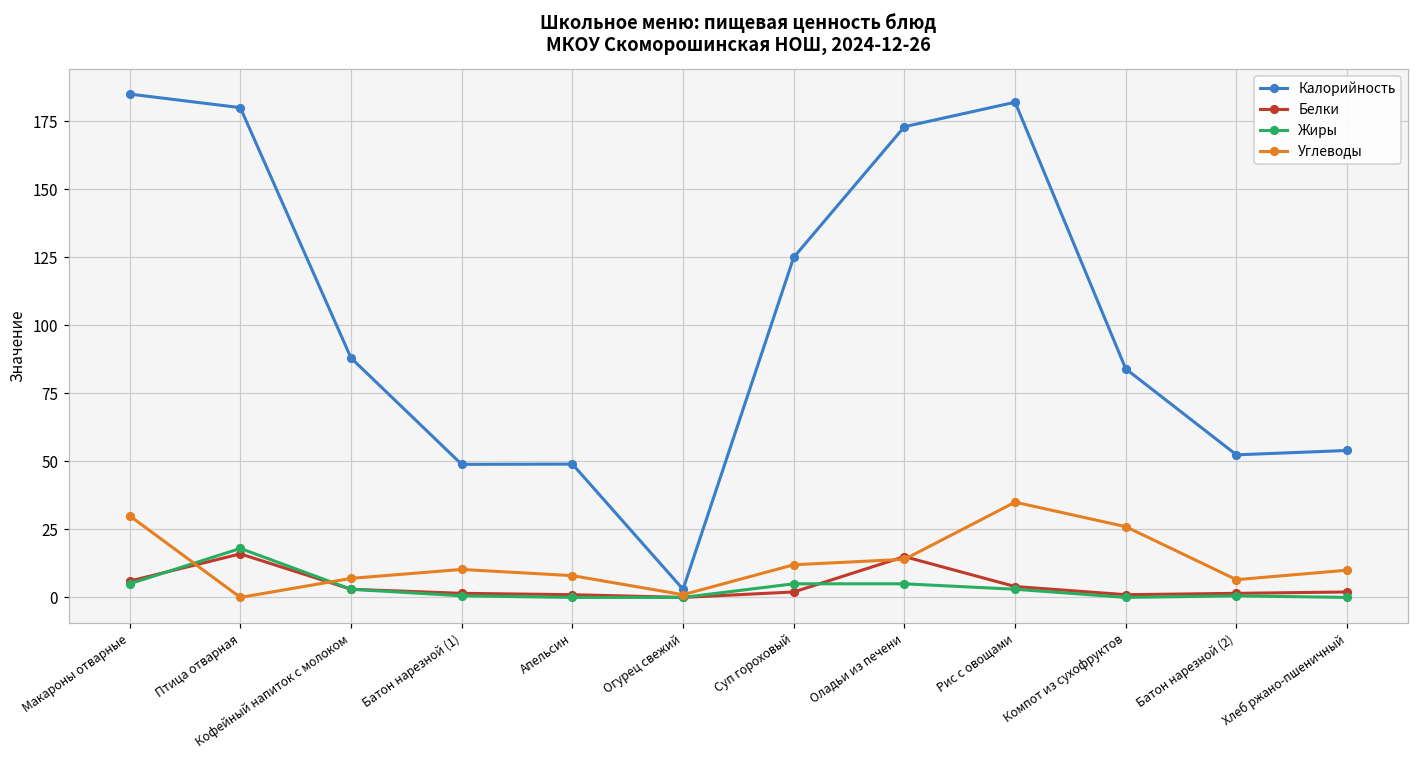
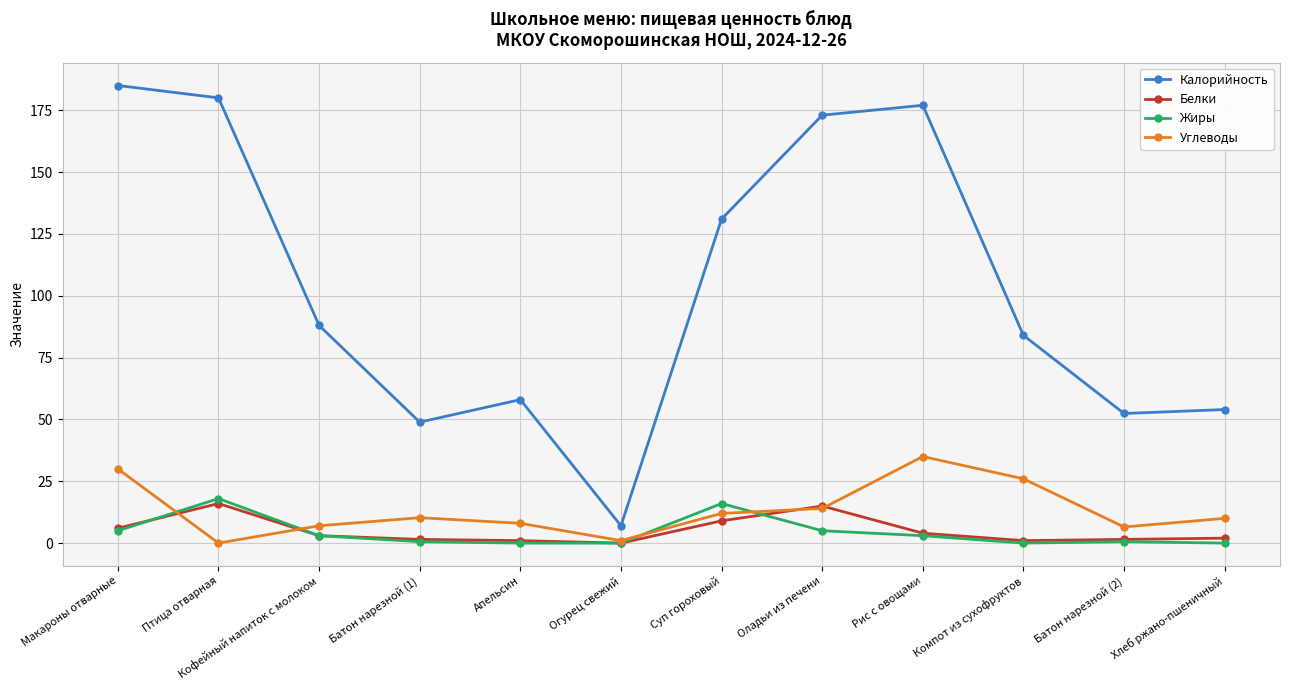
  {
    "Калорийность": {
      "Макароны отварные": 185,
      "Птица отварная": 180,
      "Кофейный напиток с молоком": 88,
      "Батон нарезной (1)": 49,
-     "Апельсин": 49,
-     "Огурец свежий": 3,
-     "Суп гороховый": 125,
+     "Апельсин": 58,
+     "Огурец свежий": 7,
+     "Суп гороховый": 131,
      "Оладьи из печени": 173,
-     "Рис с овощами": 182,
+     "Рис с овощами": 177,
      "Компот из сухофруктов": 84,
      "Батон нарезной (2)": 52,
      "Хлеб ржано-пшеничный": 54
    },
    "Белки": {
      "Птица отварная": 16,
-     "Суп гороховый": 2,
+     "Суп гороховый": 9,
      "Хлеб ржано-пшеничный": 2
    },
    "Жиры": {
      "Птица отварная": 18,
-     "Суп гороховый": 5,
+     "Суп гороховый": 16,
      "Оладьи из печени": 5,
      "Хлеб ржано-пшеничный": 0
    },
    "Углеводы": {
      "Макароны отварные": 30,
      "Птица отварная": 0,
      "Кофейный напиток с молоком": 7,
      "Батон нарезной (1)": 10,
      "Апельсин": 8,
      "Суп гороховый": 12,
      "Рис с овощами": 35,
      "Компот из сухофруктов": 26,
      "Батон нарезной (2)": 7,
      "Хлеб ржано-пшеничный": 10
    }
  }
